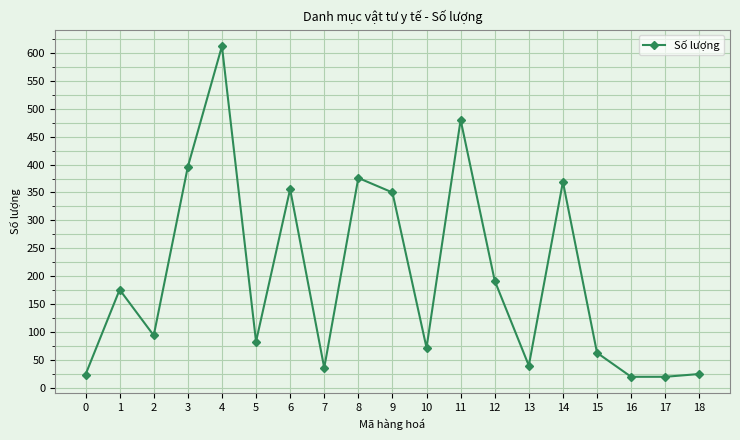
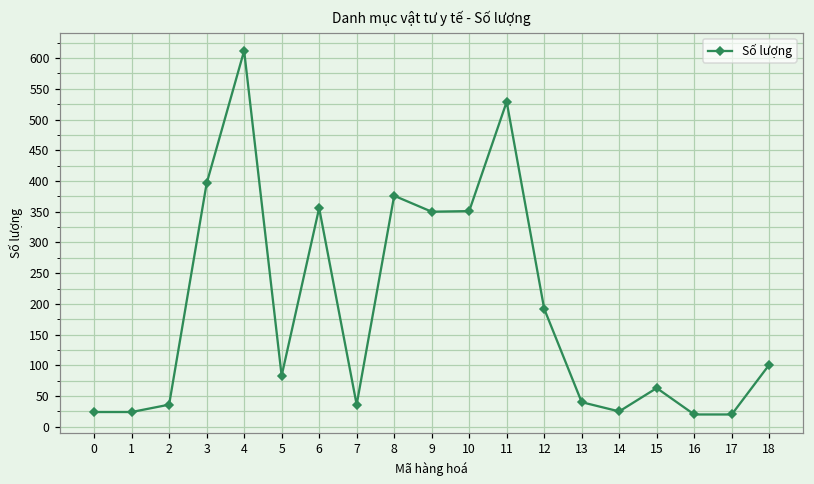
  {
    "0": 20,
-   "1": 180,
-   "2": 90,
+   "1": 20,
+   "2": 40,
    "3": 400,
    "4": 610,
    "5": 80,
    "6": 360,
    "7": 40,
    "8": 380,
    "9": 350,
-   "10": 70,
-   "11": 480,
+   "10": 350,
+   "11": 530,
    "12": 190,
    "13": 40,
-   "14": 370,
+   "14": 30,
    "15": 60,
    "16": 20,
    "17": 20,
-   "18": 30
+   "18": 100
  }
